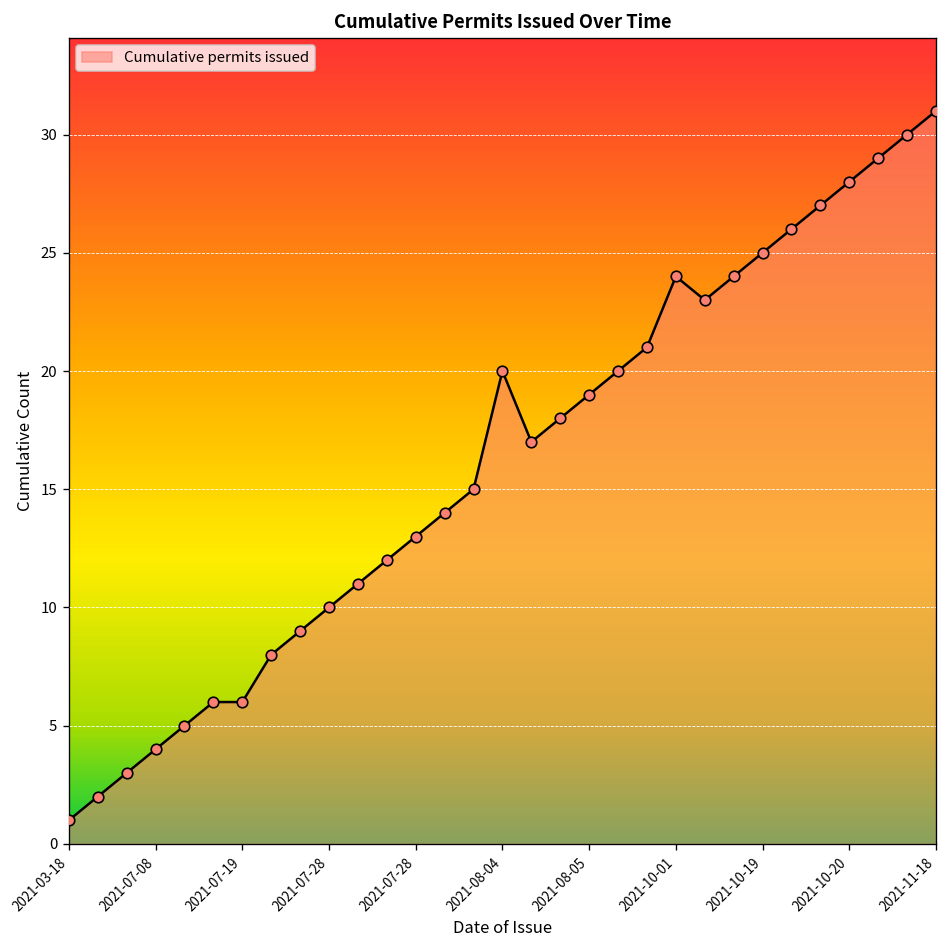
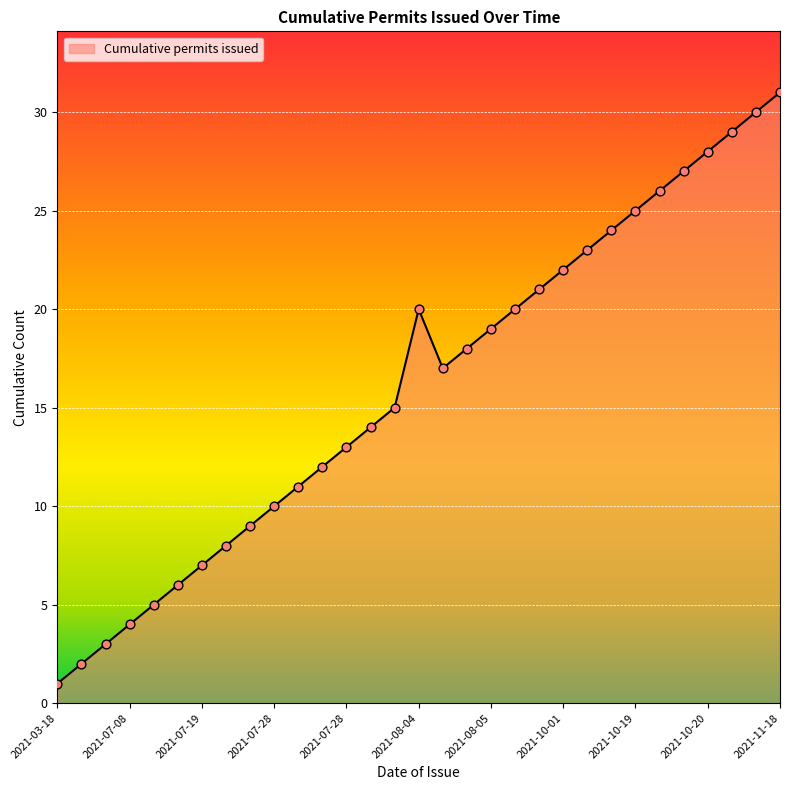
  {
    "2021-03-18": 1,
-   "2021-07-19": 6,
+   "2021-07-19": 7,
    "2021-08-04": 20,
-   "2021-10-01": 24,
+   "2021-10-01": 22,
    "2021-11-18": 31
  }
